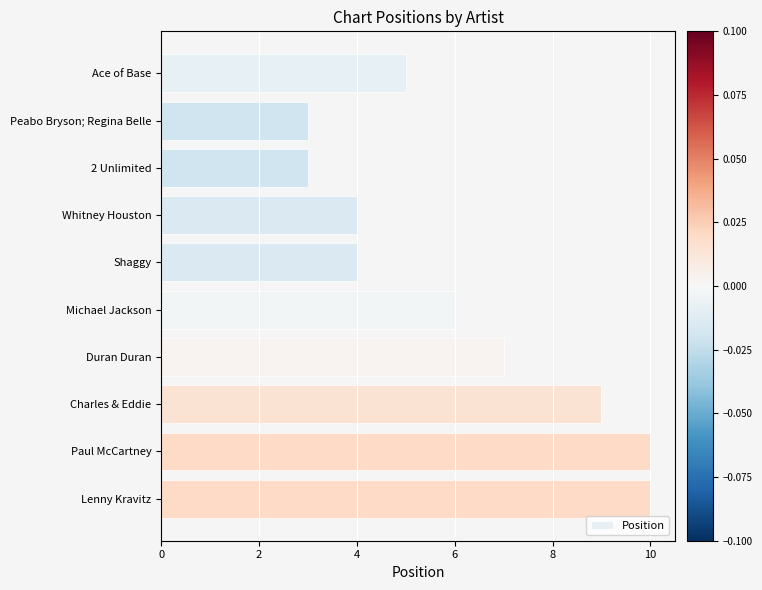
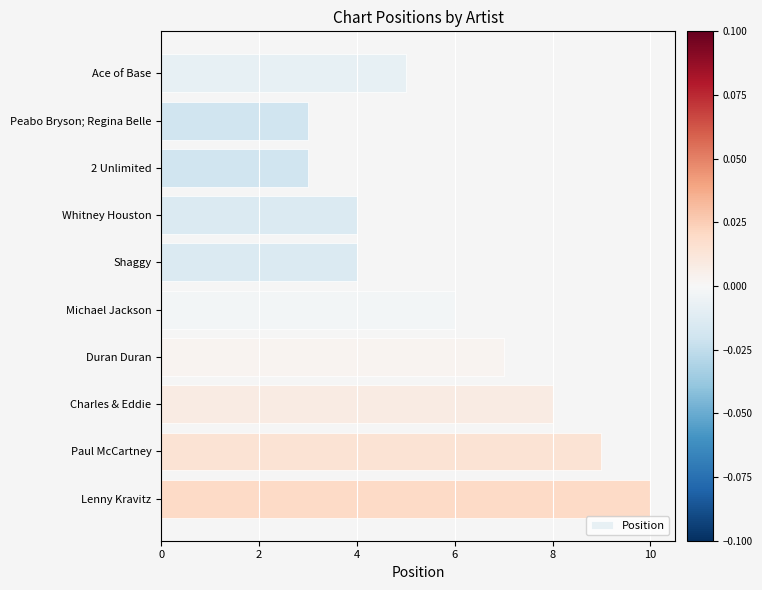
  {
    "Ace of Base": 5,
    "Peabo Bryson; Regina Belle": 3,
    "2 Unlimited": 3,
    "Whitney Houston": 4,
    "Shaggy": 4,
    "Michael Jackson": 6,
    "Duran Duran": 7,
-   "Charles & Eddie": 9,
-   "Paul McCartney": 10,
+   "Charles & Eddie": 8,
+   "Paul McCartney": 9,
    "Lenny Kravitz": 10
  }
